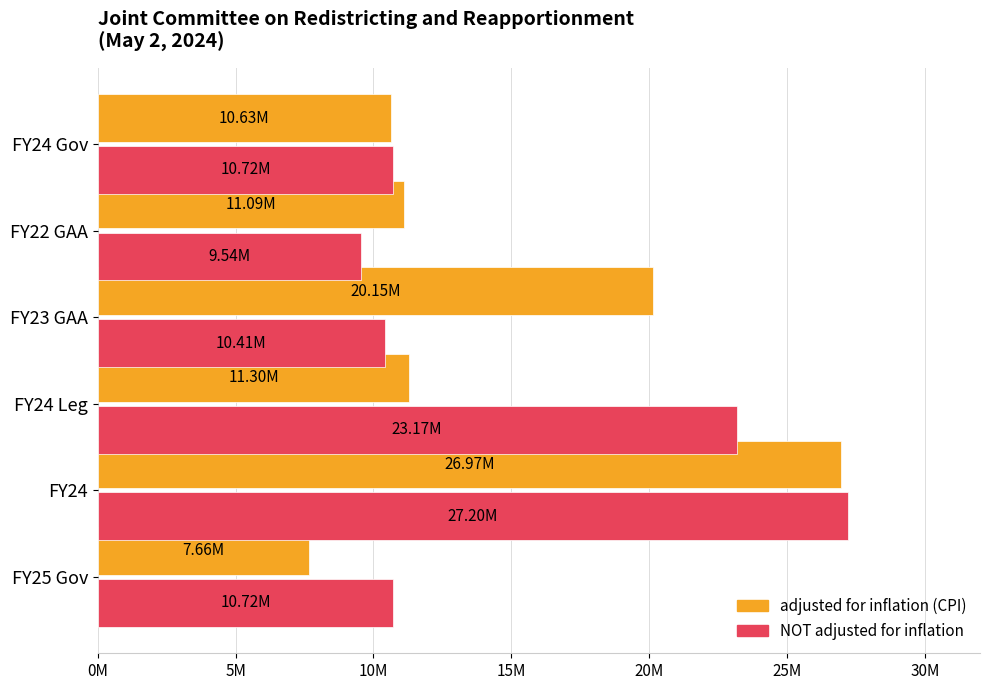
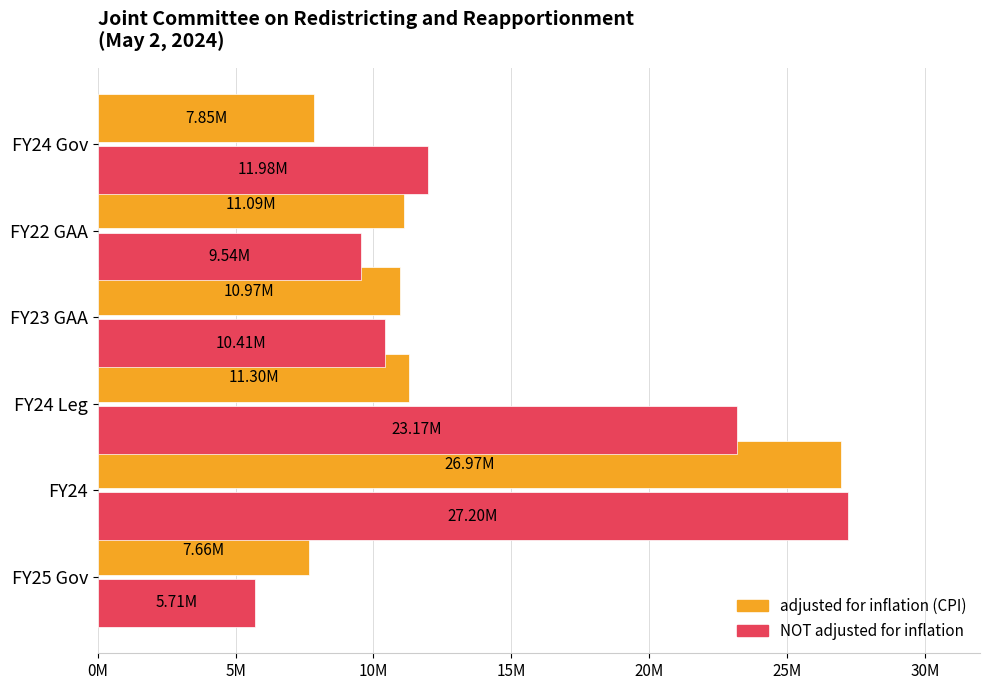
  {
    "adjusted for inflation (CPI)": {
-     "FY24 Gov": "10.63M",
+     "FY24 Gov": "7.85M",
      "FY22 GAA": "11.09M",
-     "FY23 GAA": "20.15M",
+     "FY23 GAA": "10.97M",
      "FY24 Leg": "11.30M",
      "FY24": "26.97M",
      "FY25 Gov": "7.66M"
    },
    "NOT adjusted for inflation": {
-     "FY24 Gov": "10.72M",
+     "FY24 Gov": "11.98M",
      "FY22 GAA": "9.54M",
      "FY23 GAA": "10.41M",
      "FY24 Leg": "23.17M",
      "FY24": "27.20M",
-     "FY25 Gov": "10.72M"
+     "FY25 Gov": "5.71M"
    }
  }
